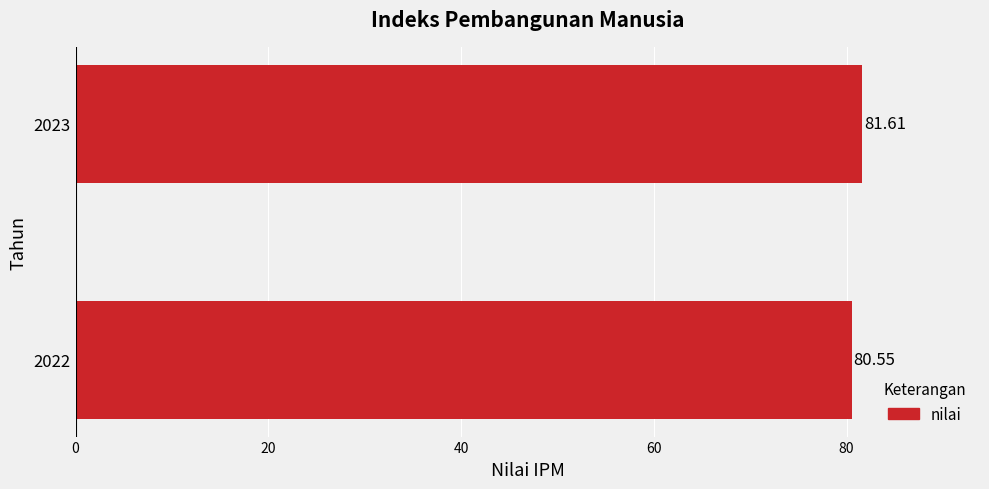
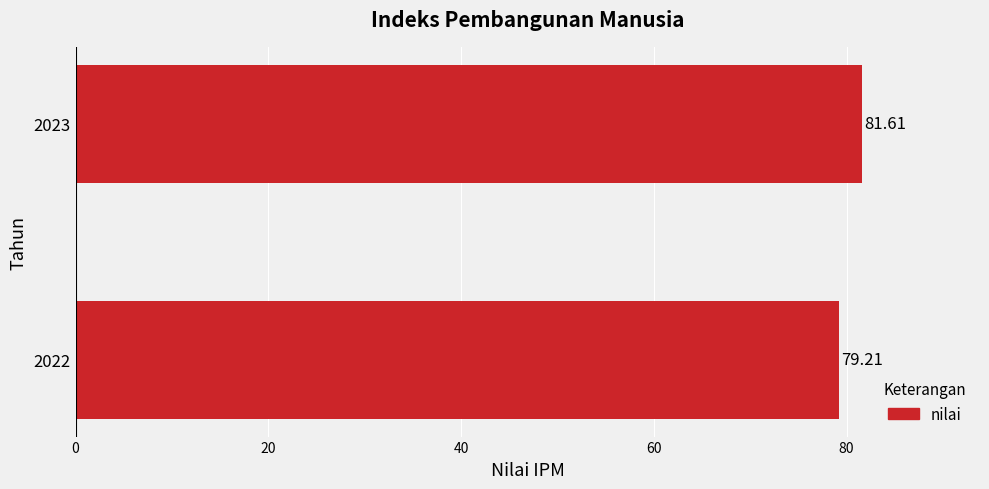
  {
    "2023": 81.61,
-   "2022": 80.55
+   "2022": 79.21
  }
